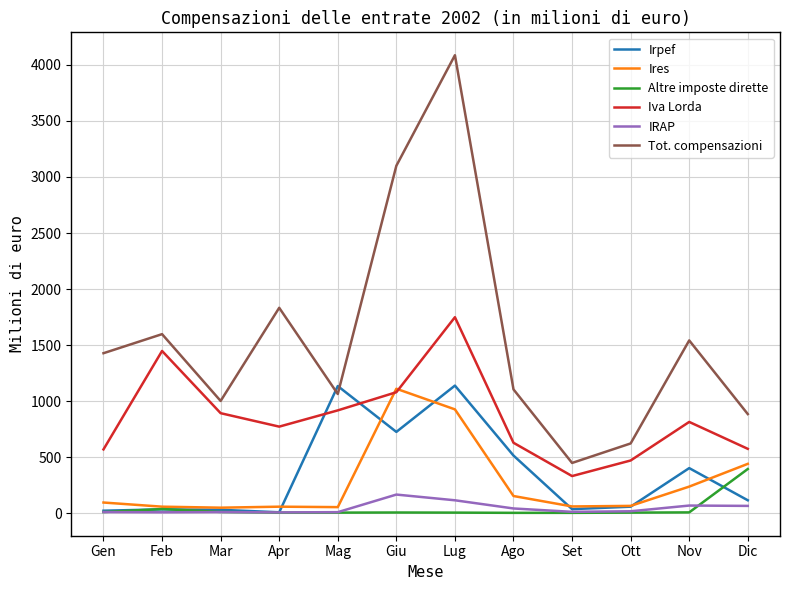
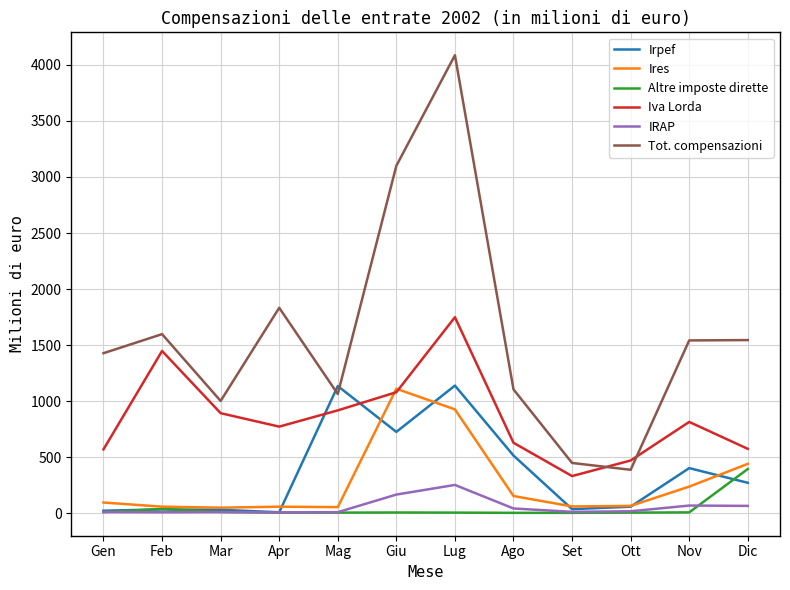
  {
    "Irpef": {
      "Mag": 1140,
      "Giu": 730,
      "Lug": 1140,
      "Ago": 520,
      "Set": 40,
      "Nov": 400,
-     "Dic": 120
+     "Dic": 270
    },
    "Ires": {
      "Gen": 100,
      "Apr": 60,
      "Mag": 60,
      "Giu": 1110,
      "Lug": 930,
      "Ago": 150,
      "Set": 60,
      "Nov": 240,
      "Dic": 440
    },
    "Altre imposte dirette": {
      "Giu": 10,
      "Lug": 10,
      "Ago": 0,
      "Nov": 10,
      "Dic": 400
    },
    "Iva Lorda": {
      "Gen": 570,
      "Feb": 1450,
      "Mar": 890,
      "Apr": 770,
      "Mag": 920,
      "Giu": 1080,
      "Lug": 1750,
      "Ago": 630,
      "Set": 330,
      "Ott": 470,
      "Nov": 820,
      "Dic": 580
    },
    "IRAP": {
      "Feb": 10,
      "Giu": 170,
-     "Lug": 120,
+     "Lug": 250,
      "Ago": 40,
      "Nov": 70,
      "Dic": 70
    },
    "Tot. compensazioni": {
      "Gen": 1430,
      "Feb": 1600,
      "Mar": 1000,
      "Apr": 1830,
      "Mag": 1060,
      "Giu": 3100,
      "Lug": 4090,
      "Ago": 1110,
      "Set": 450,
-     "Ott": 620,
+     "Ott": 390,
      "Nov": 1540,
-     "Dic": 890
+     "Dic": 1550
    }
  }
